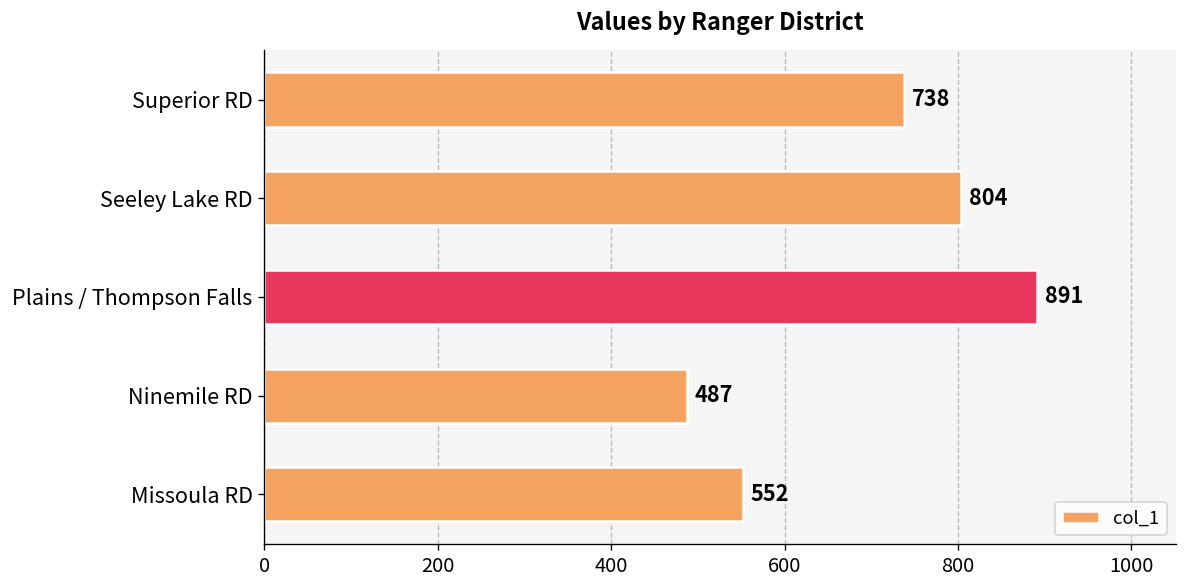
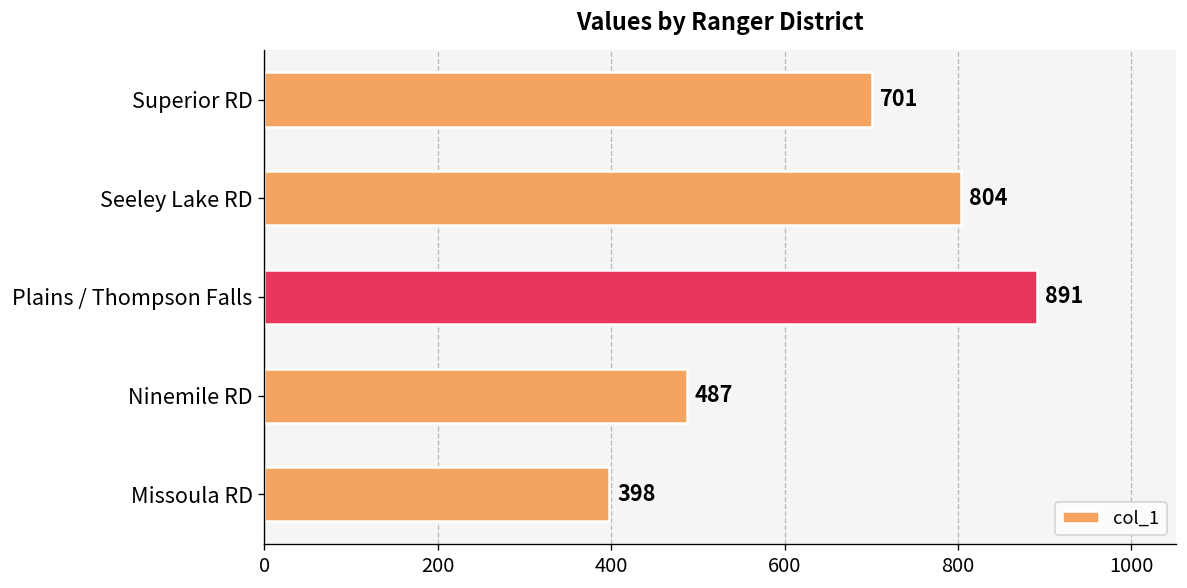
  {
-   "Superior RD": 738,
+   "Superior RD": 701,
    "Seeley Lake RD": 804,
    "Plains / Thompson Falls": 891,
    "Ninemile RD": 487,
-   "Missoula RD": 552
+   "Missoula RD": 398
  }
